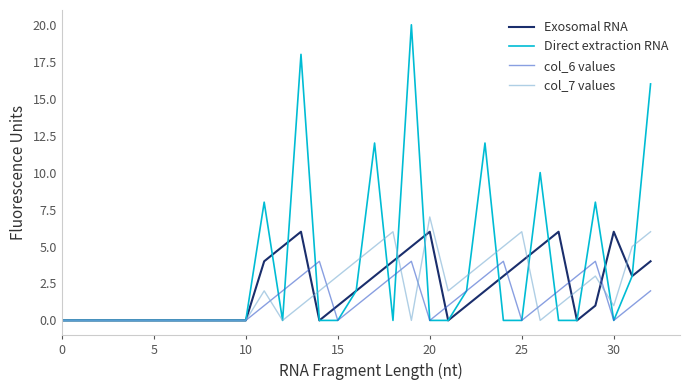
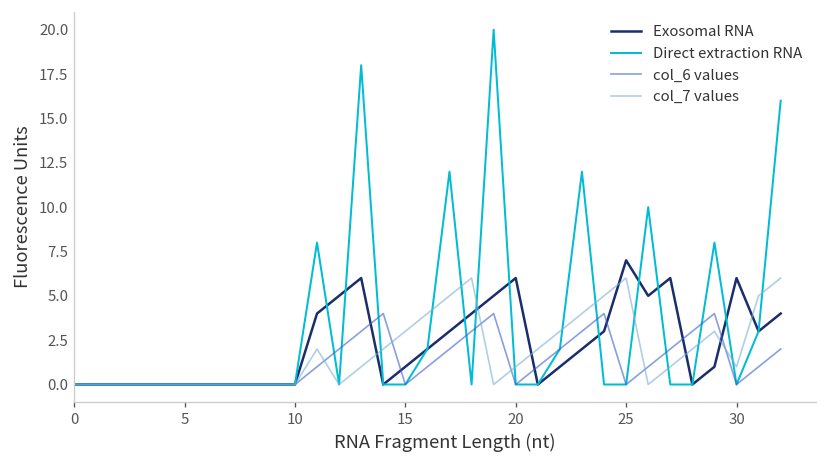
  {
    "Exosomal RNA": {
      "15": 1,
      "20": 6,
-     "25": 4,
+     "25": 7,
      "30": 6
    },
    "col_7 values": {
      "15": 3,
-     "20": 7,
+     "20": 1,
      "25": 6,
      "30": 1
    }
  }
